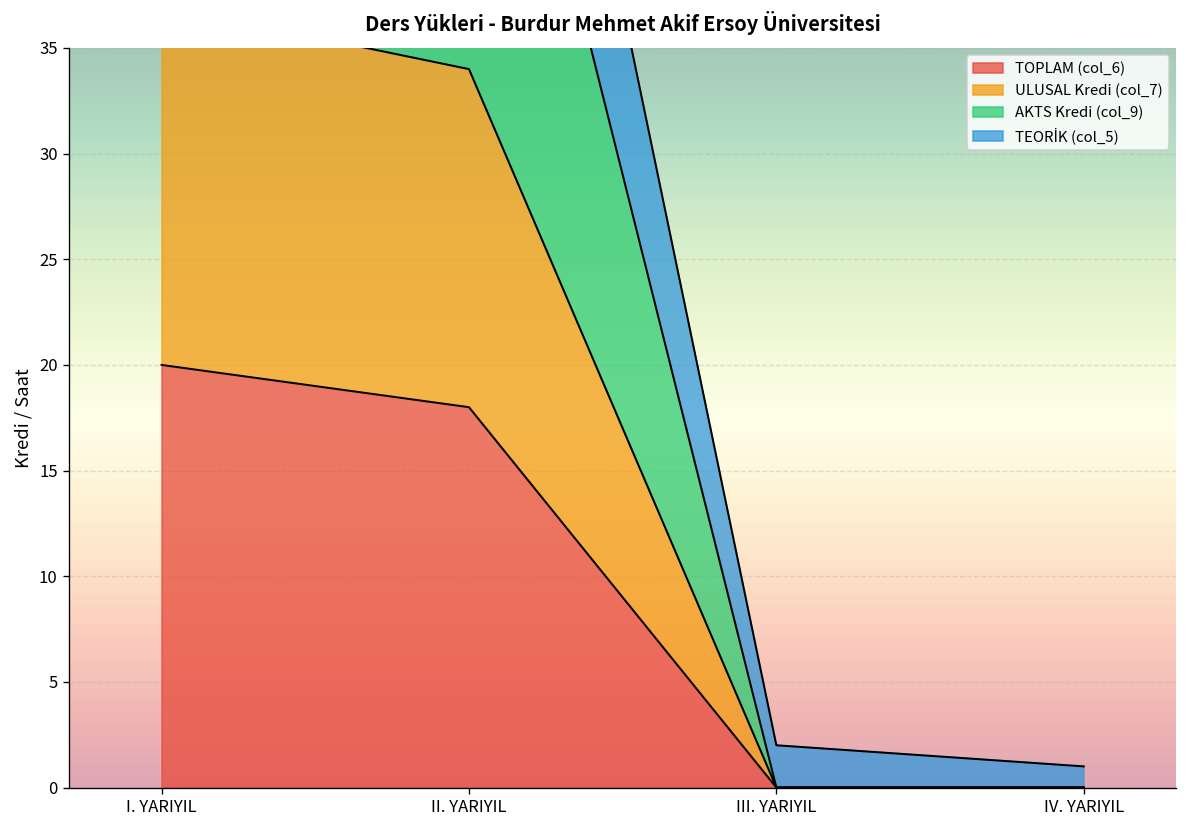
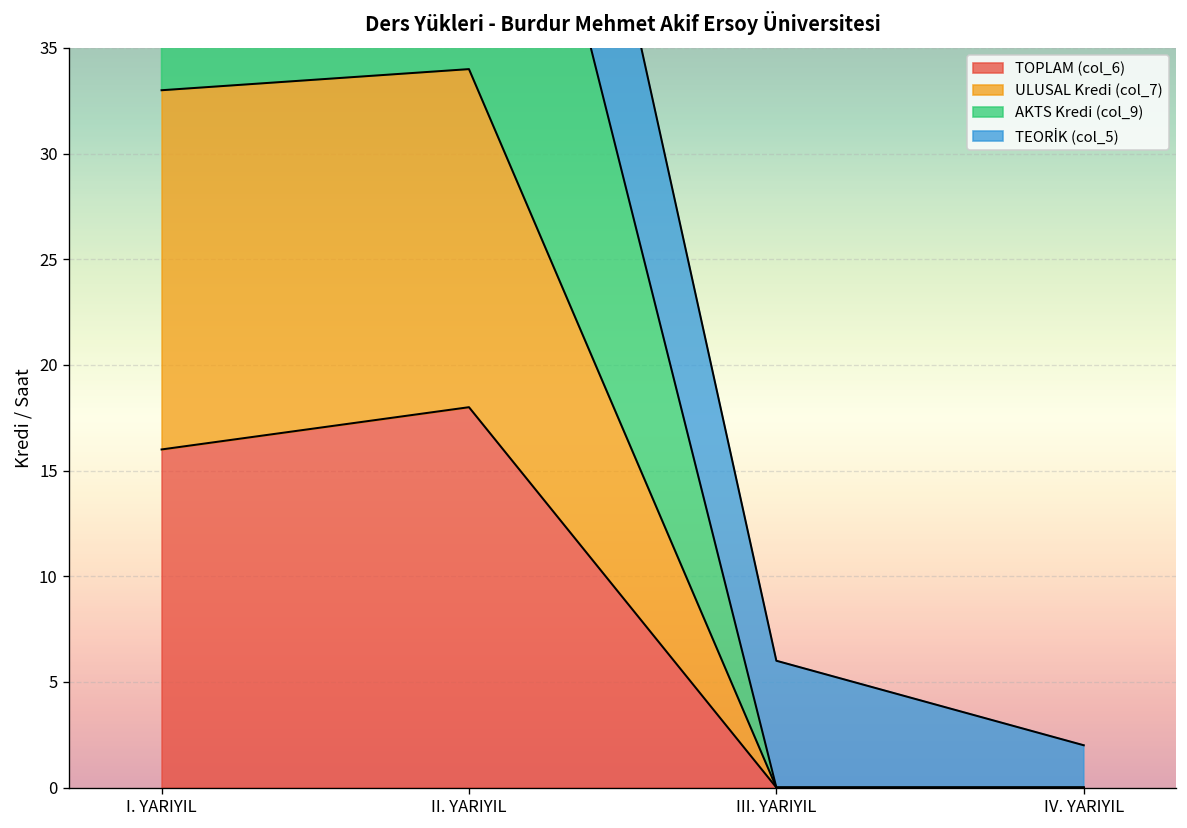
  {
    "TOPLAM (col_6)": {
-     "I. YARIYIL": 20,
+     "I. YARIYIL": 16,
      "II. YARIYIL": 18
    },
    "ULUSAL Kredi (col_7)": {
      "II. YARIYIL": 16
    },
    "TEORİK (col_5)": {
-     "III. YARIYIL": 2,
-     "IV. YARIYIL": 1
+     "III. YARIYIL": 6,
+     "IV. YARIYIL": 2
    }
  }
